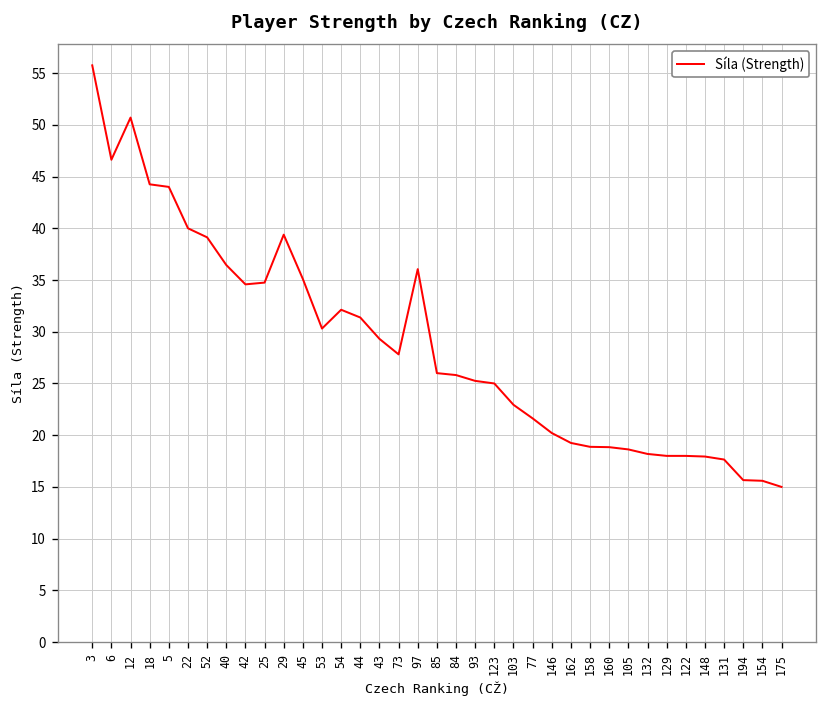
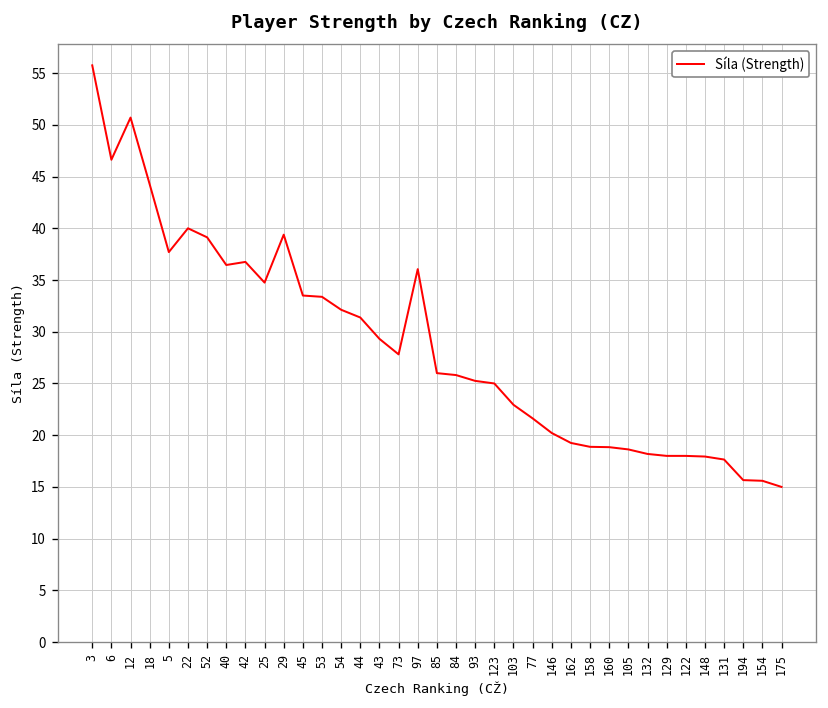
  {
    "3": 56,
    "6": 47,
    "12": 51,
    "18": 44,
-   "5": 44,
+   "5": 38,
    "22": 40,
    "52": 39,
    "40": 36,
-   "42": 35,
+   "42": 37,
    "25": 35,
    "29": 39,
-   "45": 35,
-   "53": 30,
+   "45": 34,
+   "53": 33,
    "54": 32,
    "44": 31,
    "43": 29,
    "73": 28,
    "97": 36,
    "85": 26,
    "84": 26,
    "93": 25,
    "123": 25,
    "103": 23,
    "77": 22,
    "146": 20,
    "162": 19,
    "158": 19,
    "160": 19,
    "105": 19,
    "132": 18,
    "129": 18,
    "122": 18,
    "148": 18,
    "131": 18,
    "194": 16,
    "154": 16,
    "175": 15
  }
